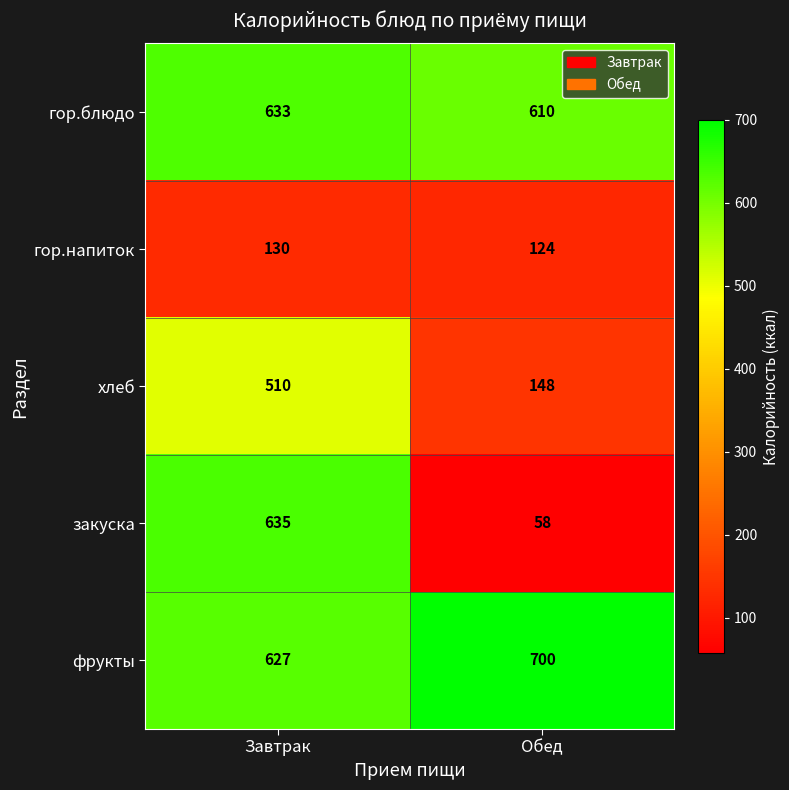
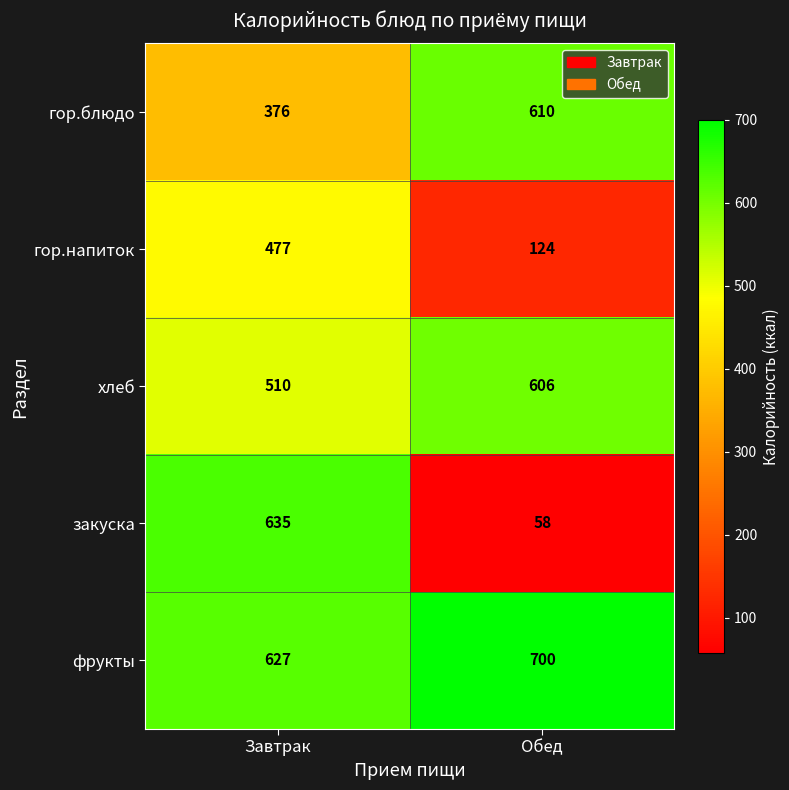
  {
    "гор.блюдо": {
-     "Завтрак": 633,
+     "Завтрак": 376,
      "Обед": 610
    },
    "гор.напиток": {
-     "Завтрак": 130,
+     "Завтрак": 477,
      "Обед": 124
    },
    "хлеб": {
      "Завтрак": 510,
-     "Обед": 148
+     "Обед": 606
    },
    "закуска": {
      "Завтрак": 635,
      "Обед": 58
    },
    "фрукты": {
      "Завтрак": 627,
      "Обед": 700
    }
  }
